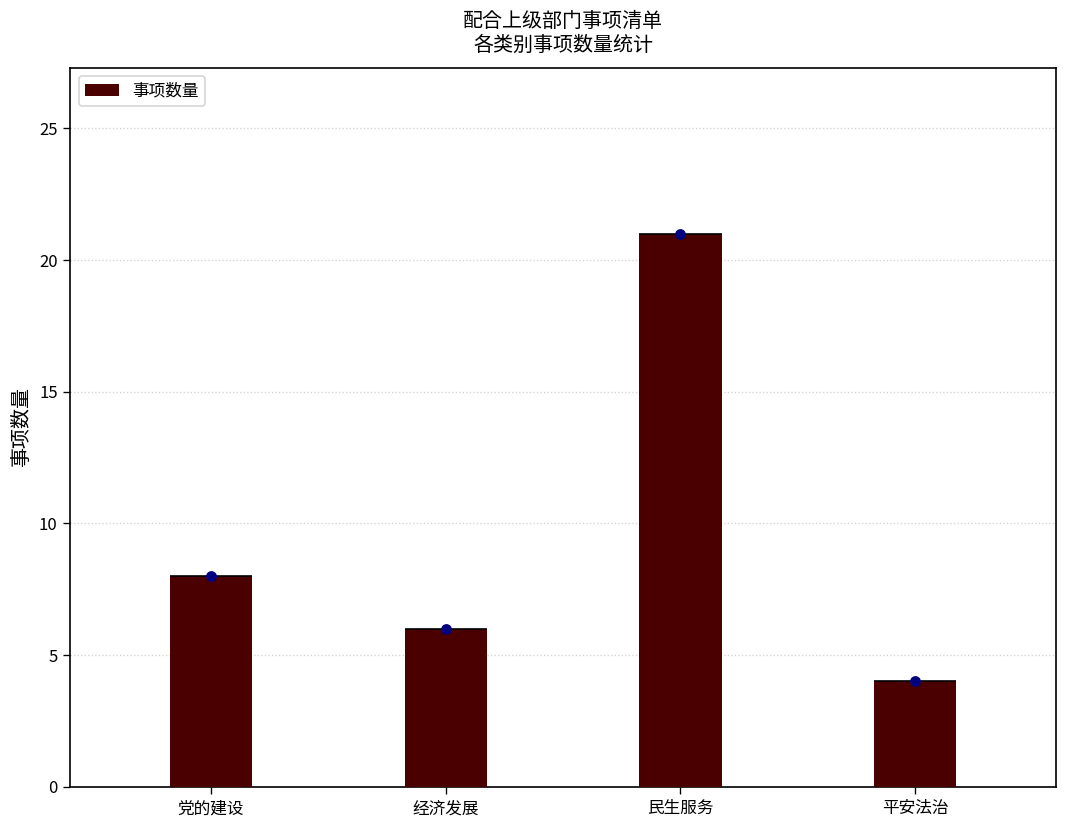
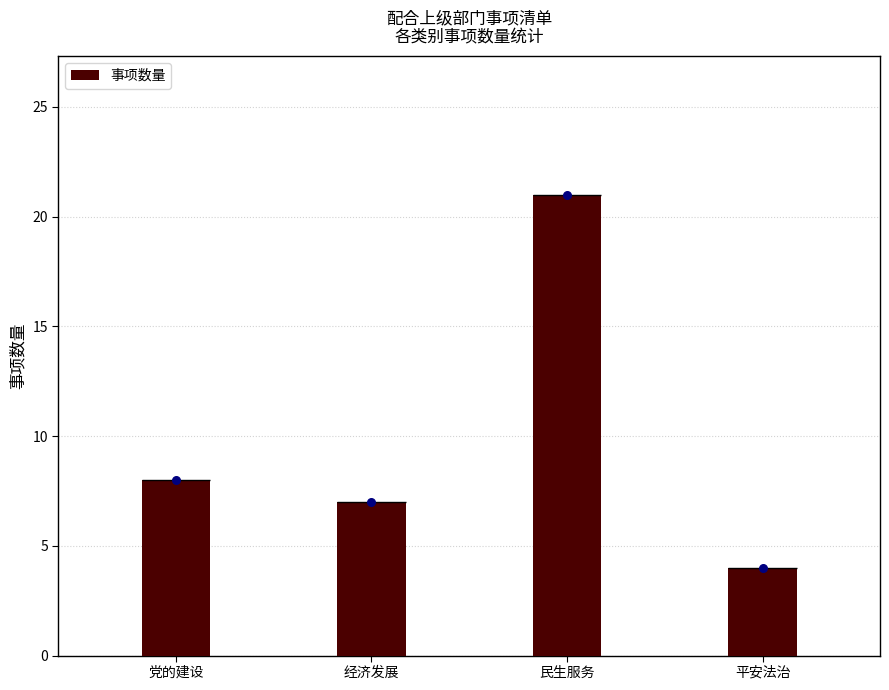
  {
    "党的建设": 8,
-   "经济发展": 6,
+   "经济发展": 7,
    "民生服务": 21,
    "平安法治": 4
  }
